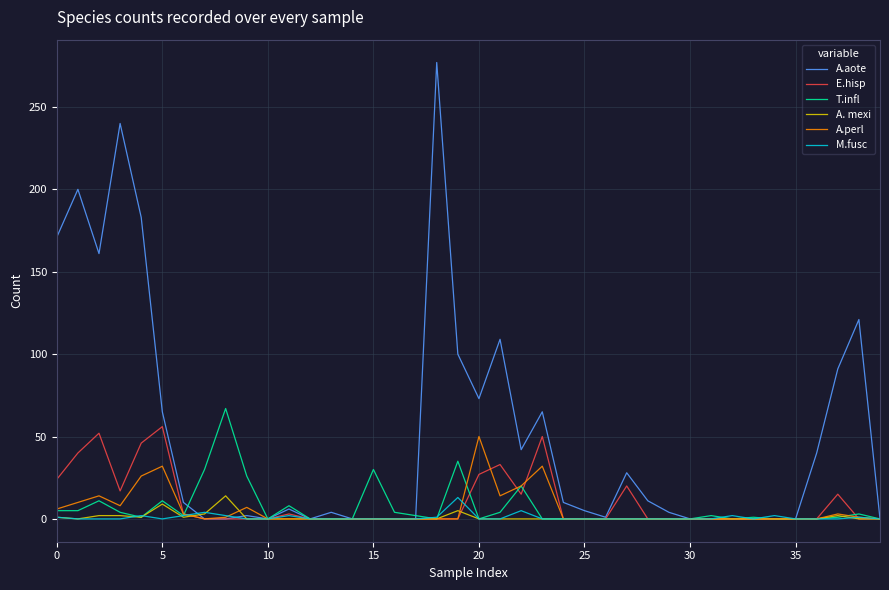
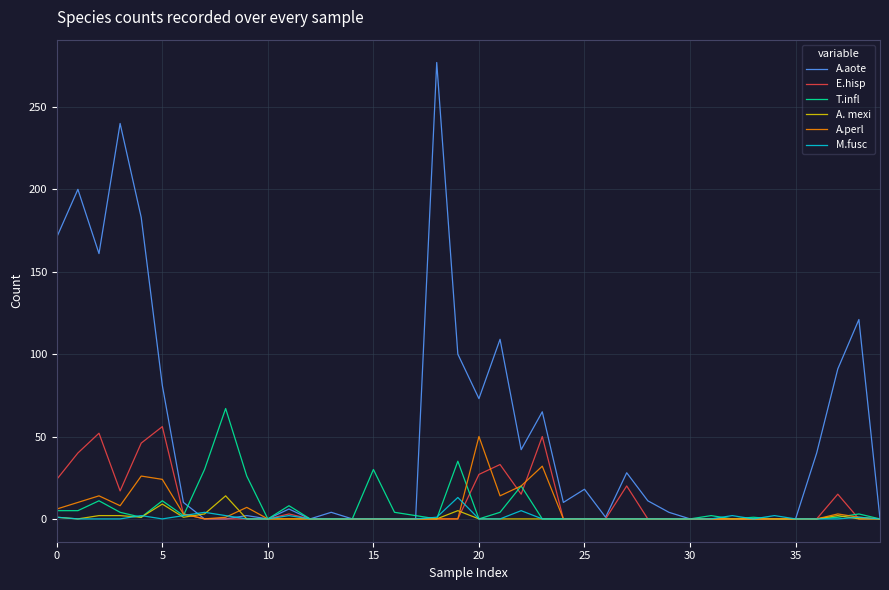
  {
    "A.aote": {
      "0": 171,
-     "5": 65,
+     "5": 81,
      "20": 73,
-     "25": 5
+     "25": 18
    },
    "E.hisp": {
      "0": 24,
      "5": 56,
      "20": 27
    },
    "T.infl": {
      "5": 11,
      "15": 30
    },
    "A. mexi": {
      "5": 9
    },
    "A.perl": {
-     "5": 32,
+     "5": 24,
      "20": 50
    },
    "M.fusc": {
      "5": 0
    }
  }
